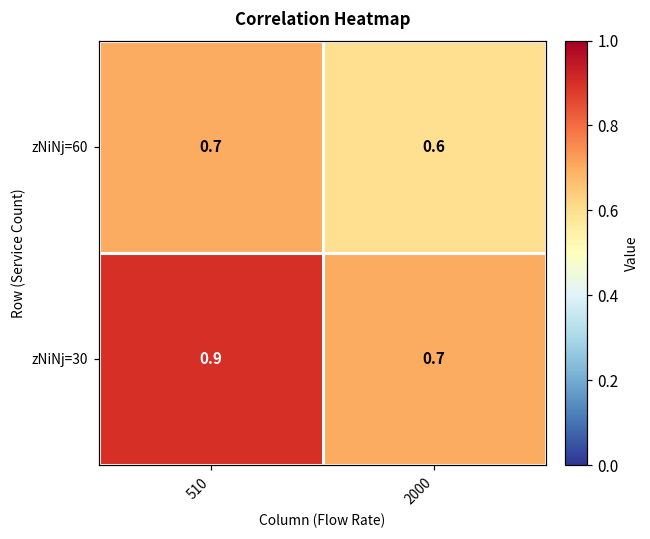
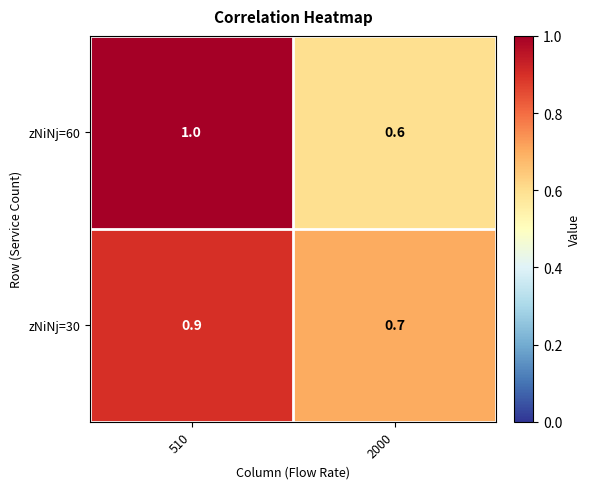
  {
    "zNiNj=60": {
-     "510": 0.7,
+     "510": 1.0,
      "2000": 0.6
    },
    "zNiNj=30": {
      "510": 0.9,
      "2000": 0.7
    }
  }
